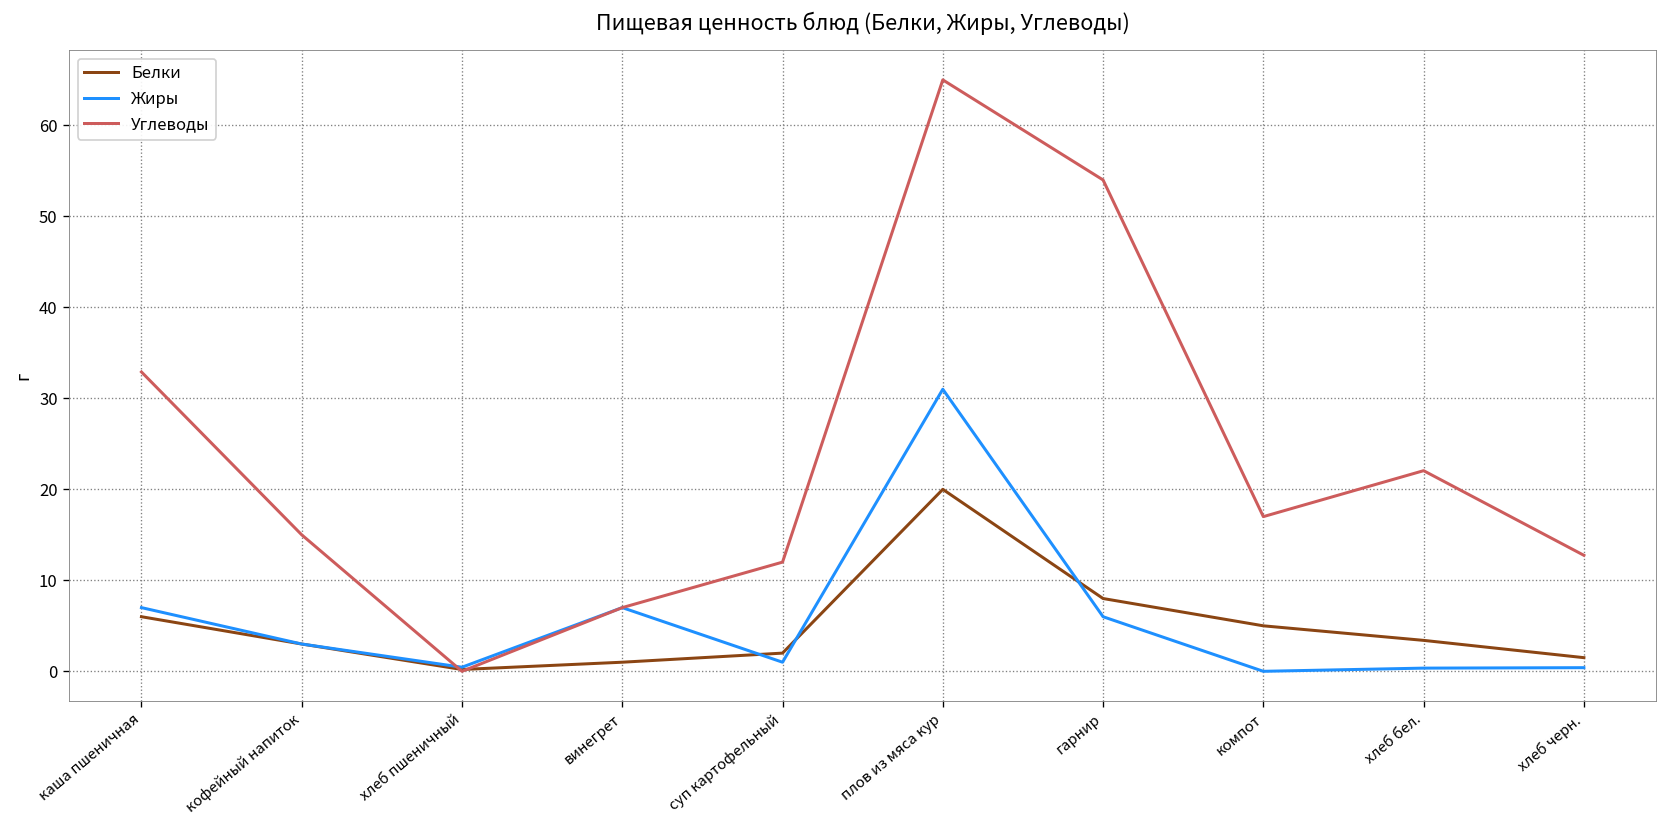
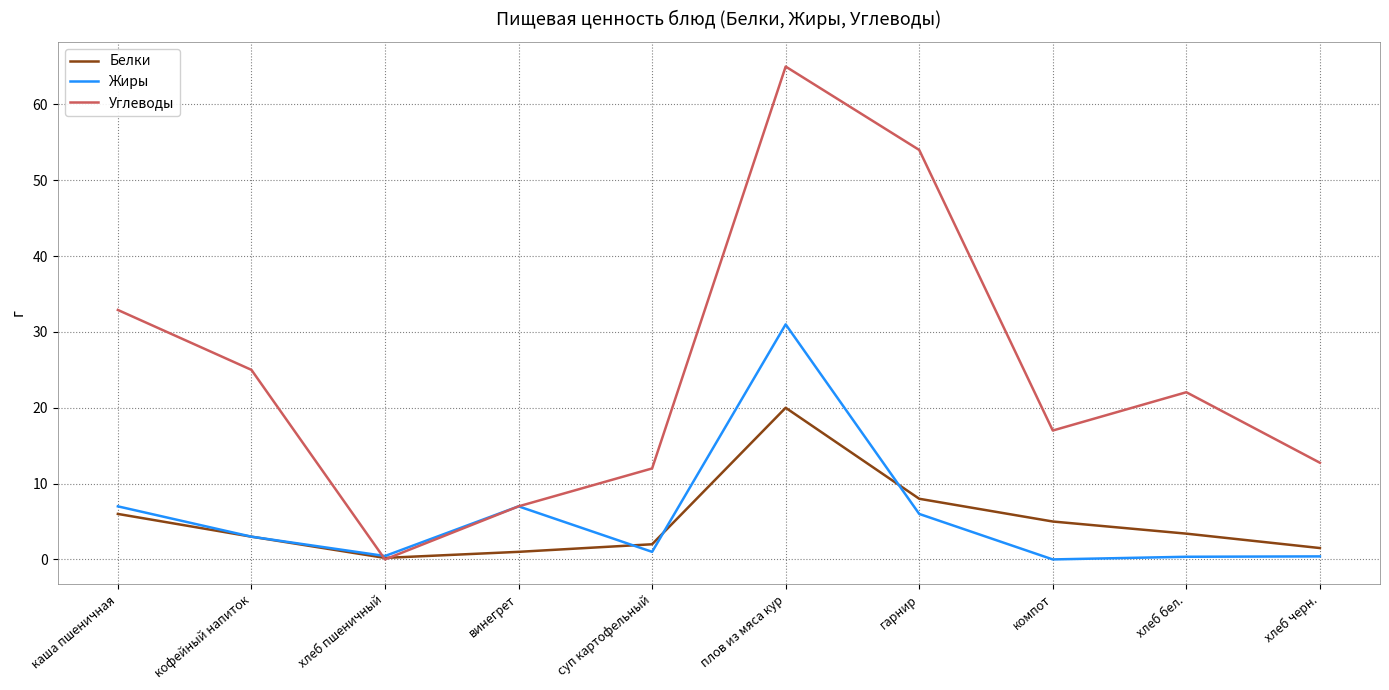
  {
    "Белки": {
      "каша пшеничная": 6,
      "винегрет": 1,
      "суп картофельный": 2,
      "плов из мяса кур": 20,
      "гарнир": 8,
      "компот": 5,
      "хлеб бел.": 3,
      "хлеб черн.": 2
    },
    "Жиры": {
      "каша пшеничная": 7,
      "суп картофельный": 1,
      "плов из мяса кур": 31,
      "гарнир": 6,
      "компот": 0,
      "хлеб бел.": 0,
      "хлеб черн.": 0
    },
    "Углеводы": {
      "каша пшеничная": 33,
-     "кофейный напиток": 15,
+     "кофейный напиток": 25,
      "суп картофельный": 12,
      "плов из мяса кур": 65,
      "гарнир": 54,
      "компот": 17,
      "хлеб бел.": 22,
      "хлеб черн.": 13
    }
  }
